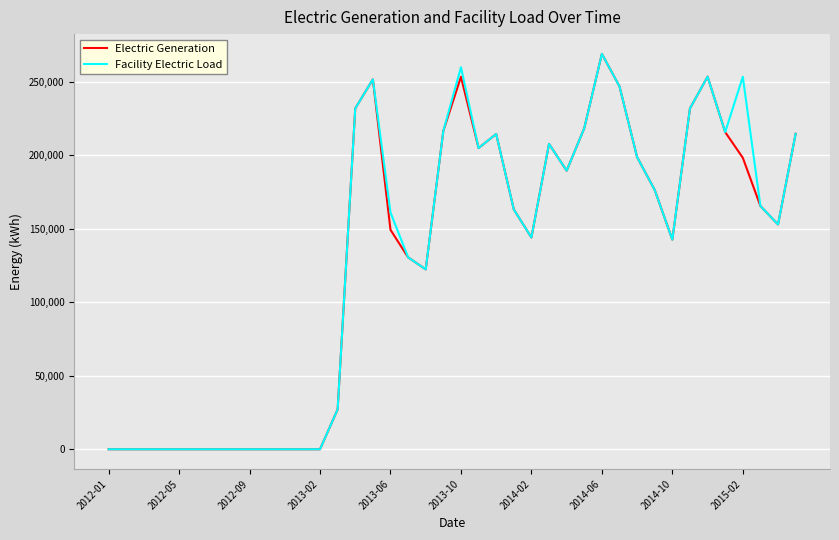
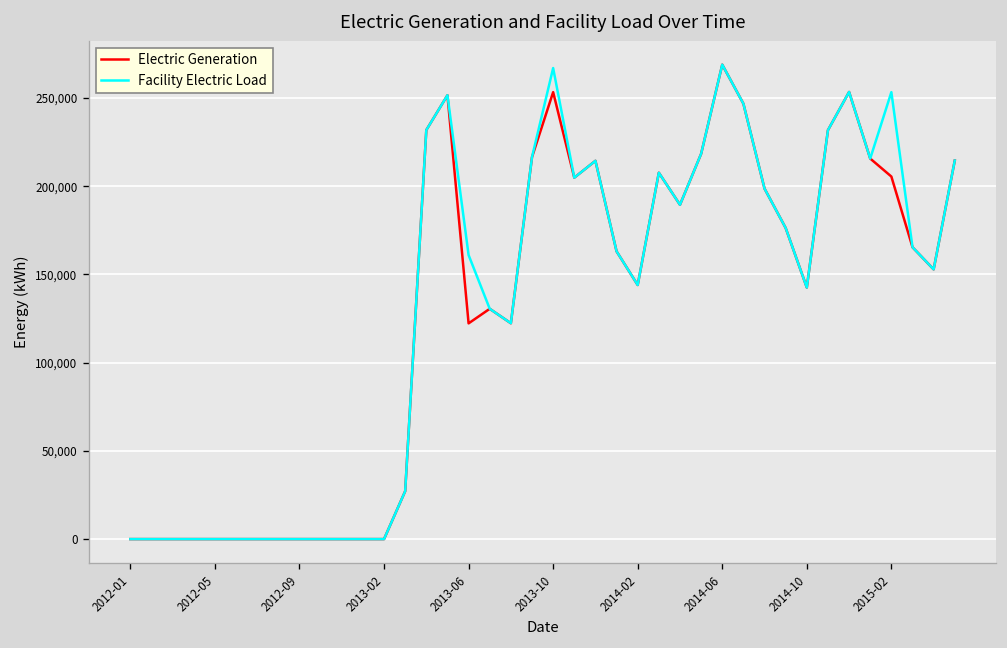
  {
    "Electric Generation": {
-     "2013-06": "149,000",
+     "2013-06": "122,000",
      "2013-10": "253,000",
-     "2015-02": "198,000"
+     "2015-02": "205,000"
    },
    "Facility Electric Load": {
      "2013-06": "161,000",
-     "2013-10": "260,000",
+     "2013-10": "267,000",
      "2015-02": "253,000"
    }
  }
